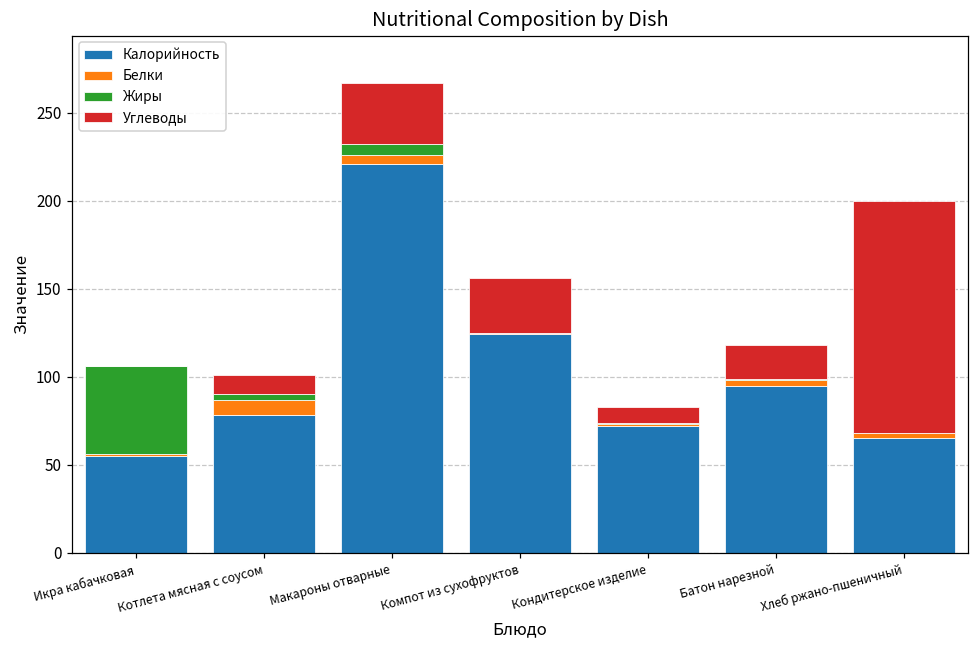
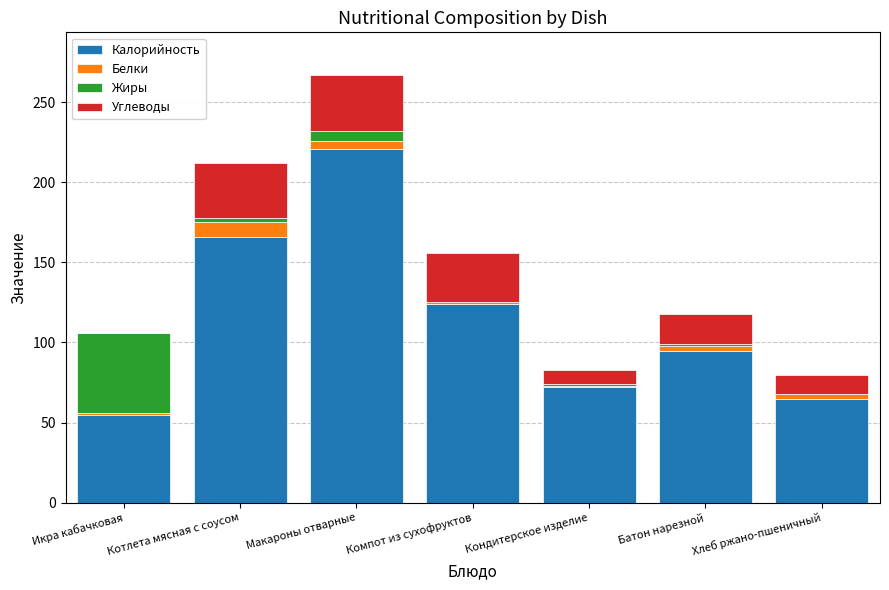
  {
    "Калорийность": {
      "Икра кабачковая": 55,
-     "Котлета мясная с соусом": 78,
+     "Котлета мясная с соусом": 166,
      "Макароны отварные": 221,
      "Компот из сухофруктов": 124,
      "Кондитерское изделие": 72,
      "Батон нарезной": 95,
      "Хлеб ржано-пшеничный": 65
    },
    "Белки": {
      "Котлета мясная с соусом": 9,
      "Макароны отварные": 5,
      "Батон нарезной": 3,
      "Хлеб ржано-пшеничный": 3
    },
    "Жиры": {
      "Икра кабачковая": 50,
      "Котлета мясная с соусом": 3,
      "Макароны отварные": 6,
      "Компот из сухофруктов": 0,
      "Хлеб ржано-пшеничный": 0
    },
    "Углеводы": {
      "Икра кабачковая": 0,
-     "Котлета мясная с соусом": 11,
+     "Котлета мясная с соусом": 34,
      "Макароны отварные": 35,
      "Компот из сухофруктов": 31,
      "Кондитерское изделие": 9,
      "Батон нарезной": 19,
-     "Хлеб ржано-пшеничный": 132
+     "Хлеб ржано-пшеничный": 12
    }
  }
